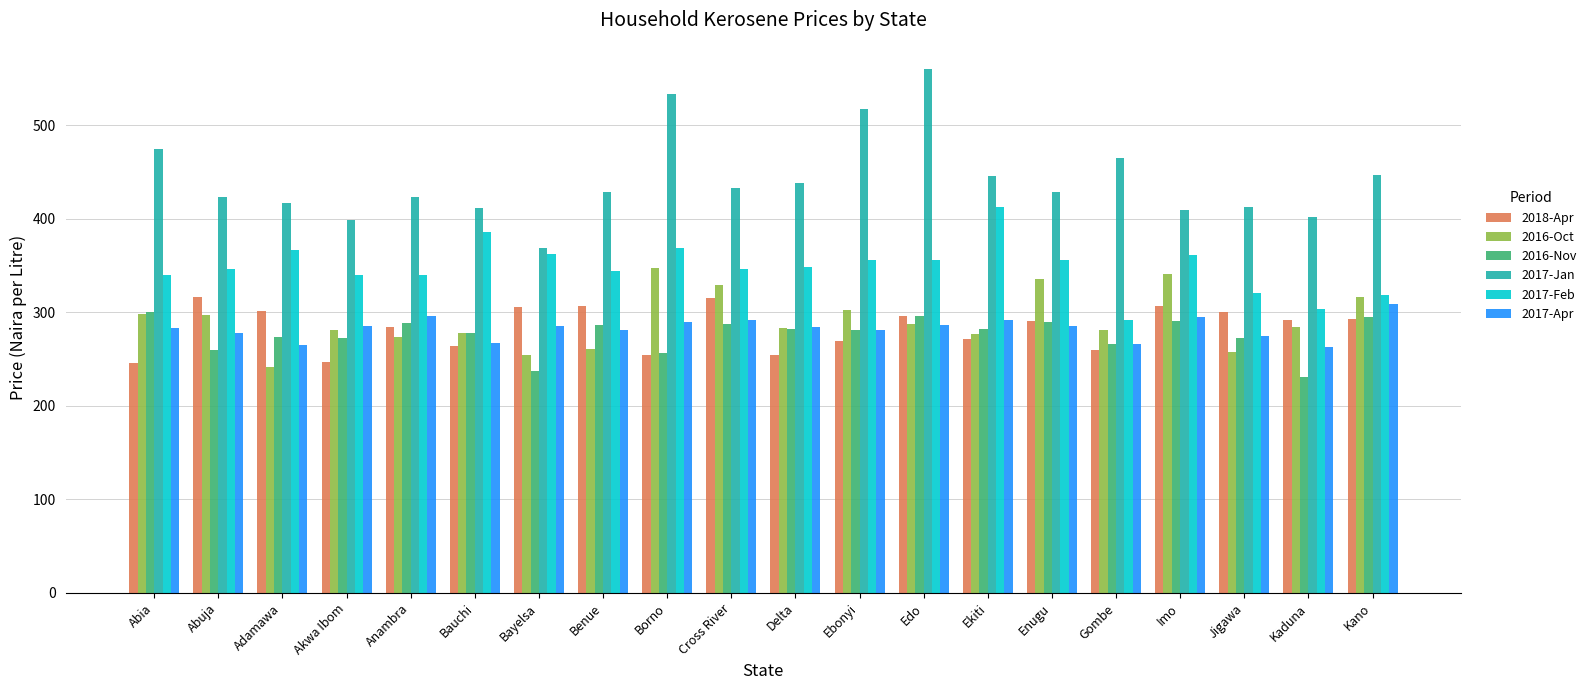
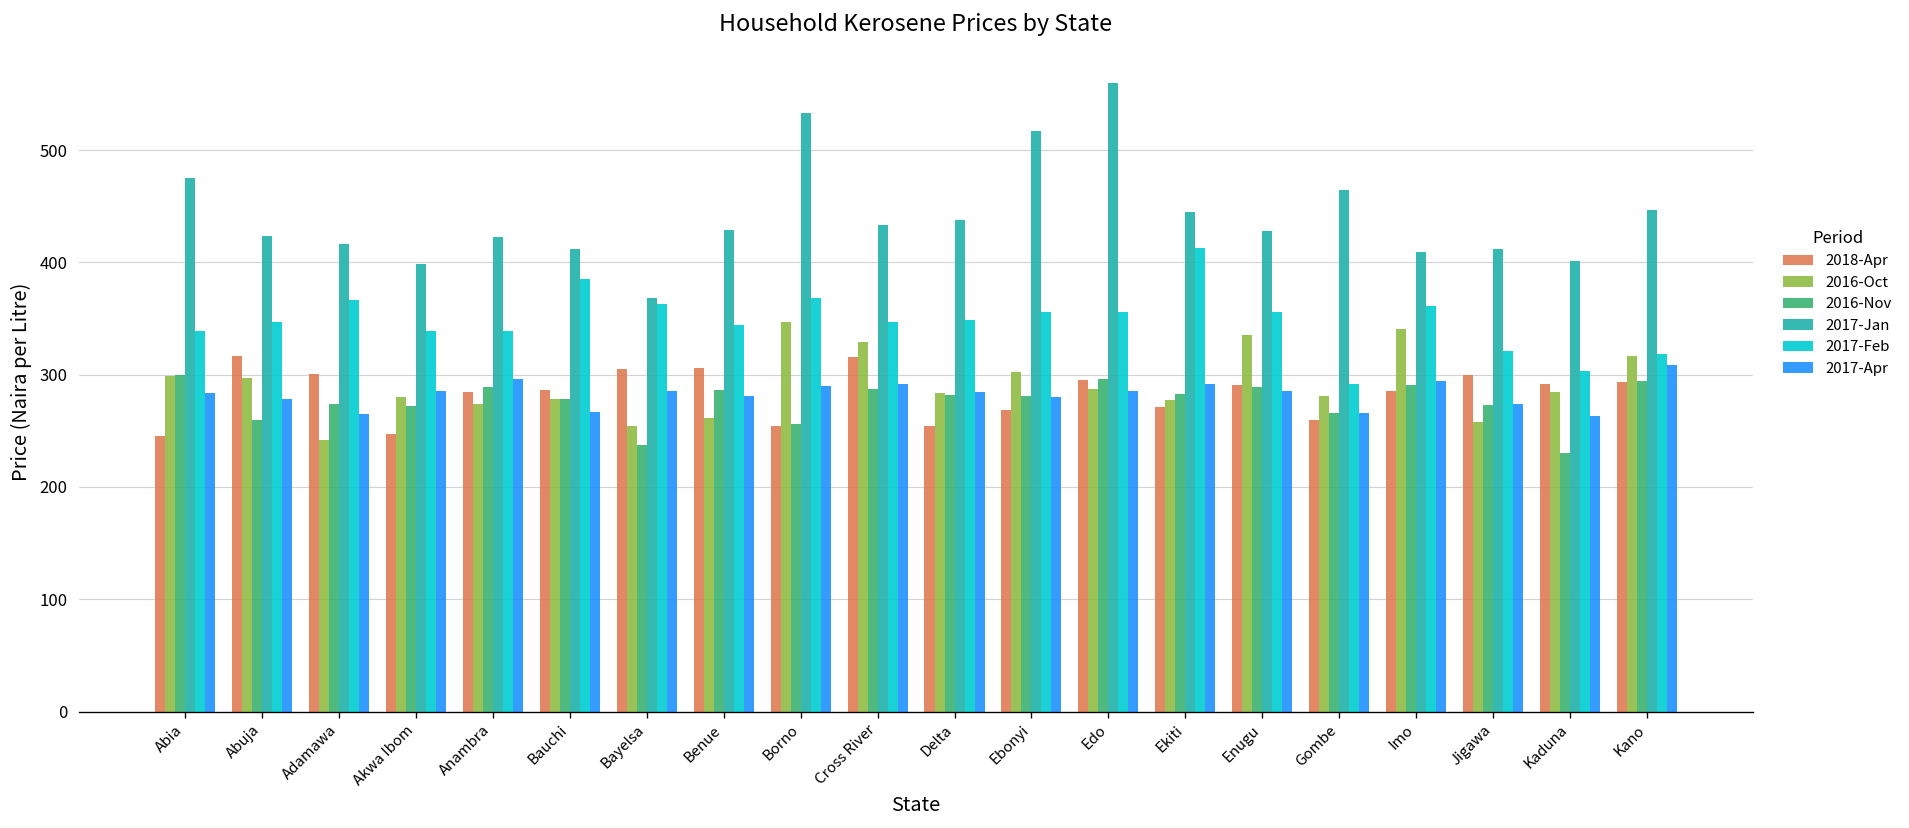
  {
    "2018-Apr": {
      "Abia": 250,
      "Abuja": 320,
      "Adamawa": 300,
      "Akwa Ibom": 250,
      "Anambra": 280,
-     "Bauchi": 260,
+     "Bauchi": 290,
      "Bayelsa": 310,
      "Benue": 310,
      "Borno": 250,
      "Cross River": 320,
      "Delta": 250,
      "Ebonyi": 270,
      "Edo": 300,
      "Ekiti": 270,
      "Enugu": 290,
      "Gombe": 260,
-     "Imo": 310,
+     "Imo": 290,
      "Jigawa": 300,
      "Kaduna": 290,
      "Kano": 290
    },
    "2016-Oct": {
      "Abia": 300,
      "Abuja": 300,
      "Adamawa": 240,
      "Akwa Ibom": 280,
      "Anambra": 270,
      "Bauchi": 280,
      "Bayelsa": 250,
      "Benue": 260,
      "Borno": 350,
      "Cross River": 330,
      "Delta": 280,
      "Ebonyi": 300,
      "Edo": 290,
      "Ekiti": 280,
      "Enugu": 340,
      "Gombe": 280,
      "Imo": 340,
      "Jigawa": 260,
      "Kaduna": 280,
      "Kano": 320
    },
    "2016-Nov": {
      "Abia": 300,
      "Abuja": 260,
      "Adamawa": 270,
      "Akwa Ibom": 270,
      "Anambra": 290,
      "Bauchi": 280,
      "Bayelsa": 240,
      "Benue": 290,
      "Borno": 260,
      "Cross River": 290,
      "Delta": 280,
      "Ebonyi": 280,
      "Edo": 300,
      "Ekiti": 280,
      "Enugu": 290,
      "Gombe": 270,
      "Imo": 290,
      "Jigawa": 270,
      "Kaduna": 230,
      "Kano": 290
    },
    "2017-Apr": {
      "Abia": 280,
      "Abuja": 280,
      "Adamawa": 260,
      "Akwa Ibom": 290,
      "Anambra": 300,
      "Bauchi": 270,
      "Bayelsa": 290,
      "Benue": 280,
      "Borno": 290,
      "Cross River": 290,
      "Delta": 280,
      "Ebonyi": 280,
      "Edo": 290,
      "Ekiti": 290,
      "Enugu": 290,
      "Gombe": 270,
      "Imo": 290,
      "Jigawa": 270,
      "Kaduna": 260,
      "Kano": 310
    }
  }
